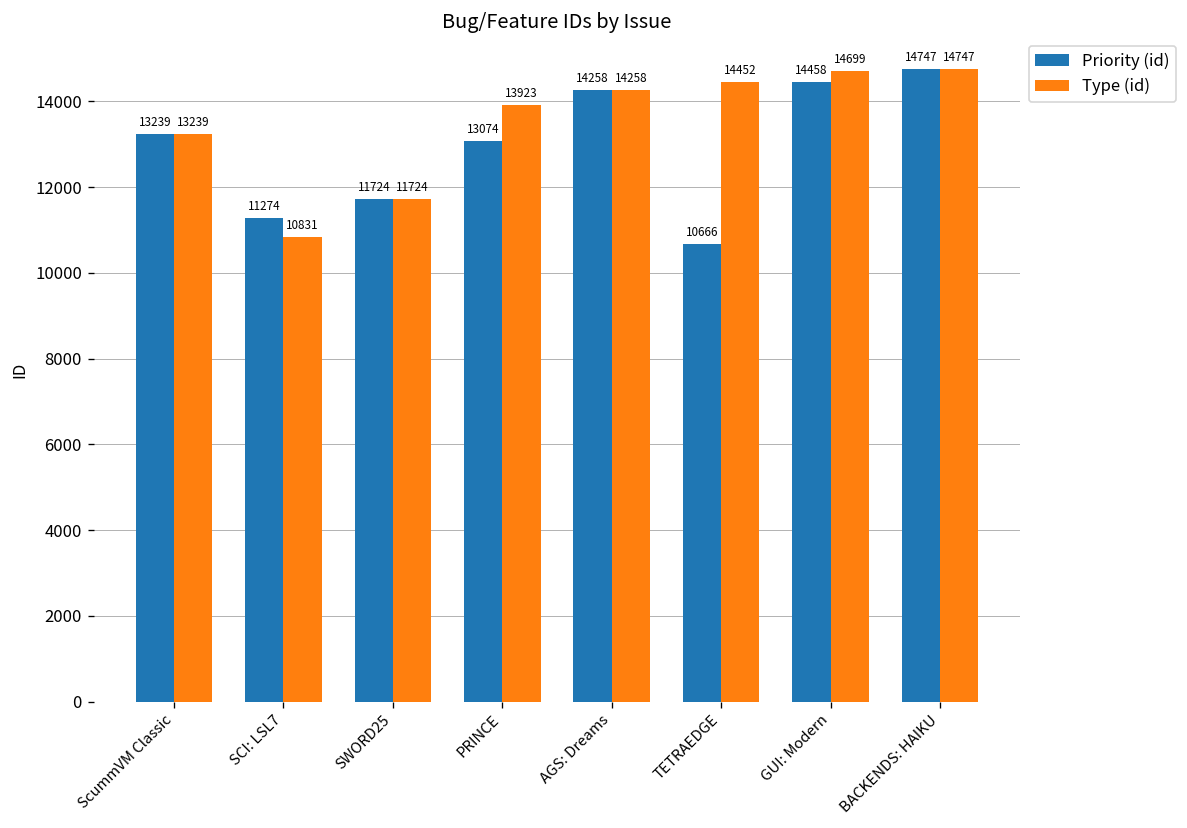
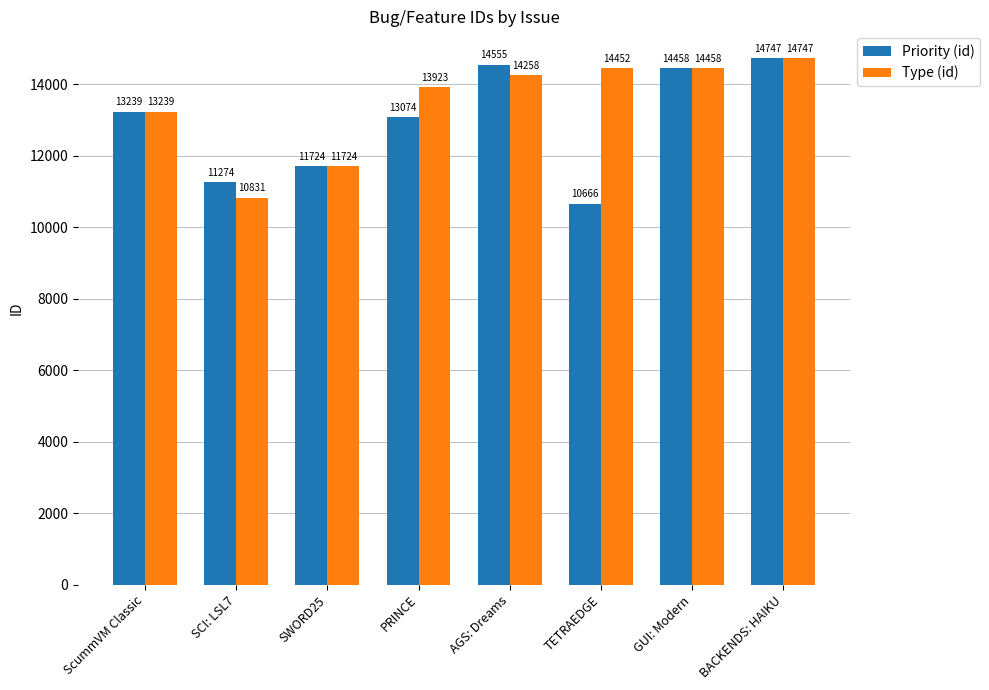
  {
    "Priority (id)": {
      "ScummVM Classic": 13239,
      "SCI: LSL7": 11274,
      "SWORD25": 11724,
      "PRINCE": 13074,
-     "AGS: Dreams": 14258,
+     "AGS: Dreams": 14555,
      "TETRAEDGE": 10666,
      "GUI: Modern": 14458,
      "BACKENDS: HAIKU": 14747
    },
    "Type (id)": {
      "ScummVM Classic": 13239,
      "SCI: LSL7": 10831,
      "SWORD25": 11724,
      "PRINCE": 13923,
      "AGS: Dreams": 14258,
      "TETRAEDGE": 14452,
-     "GUI: Modern": 14699,
+     "GUI: Modern": 14458,
      "BACKENDS: HAIKU": 14747
    }
  }
